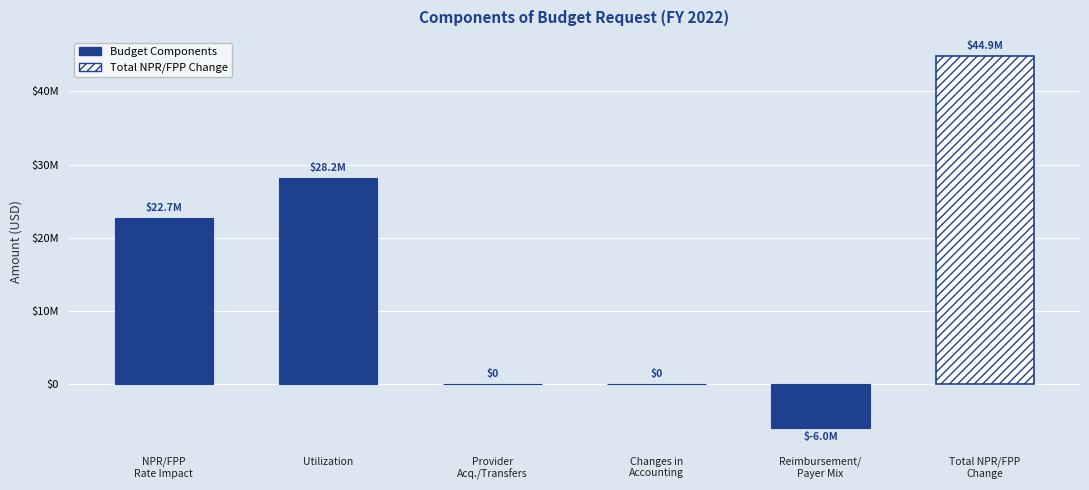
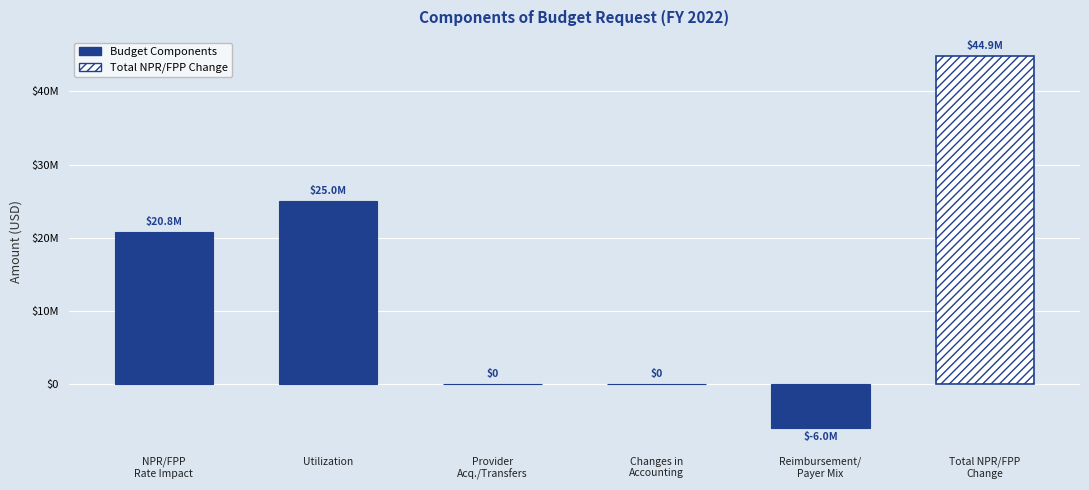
  {
-   "NPR/FPP Rate Impact": "$22.7M",
-   "Utilization": "$28.2M",
+   "NPR/FPP Rate Impact": "$20.8M",
+   "Utilization": "$25.0M",
    "Provider Acq./Transfers": "$0",
    "Changes in Accounting": "$0",
    "Reimbursement/ Payer Mix": "$-6.0M",
    "Total NPR/FPP Change": "$44.9M"
  }
